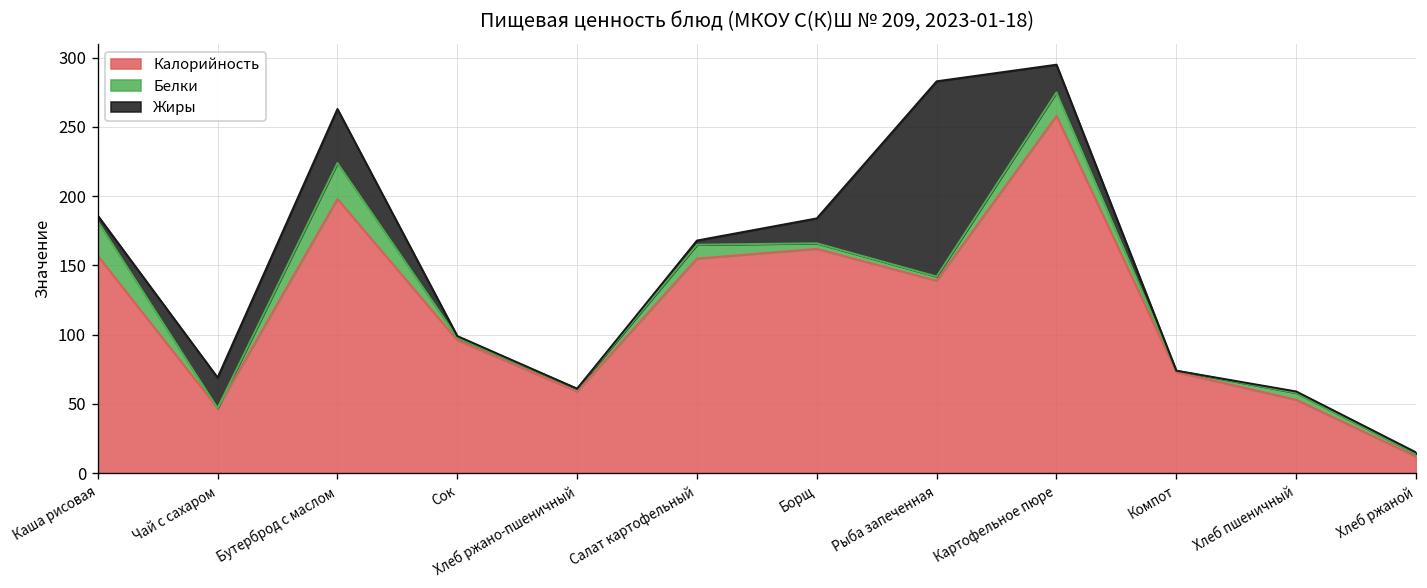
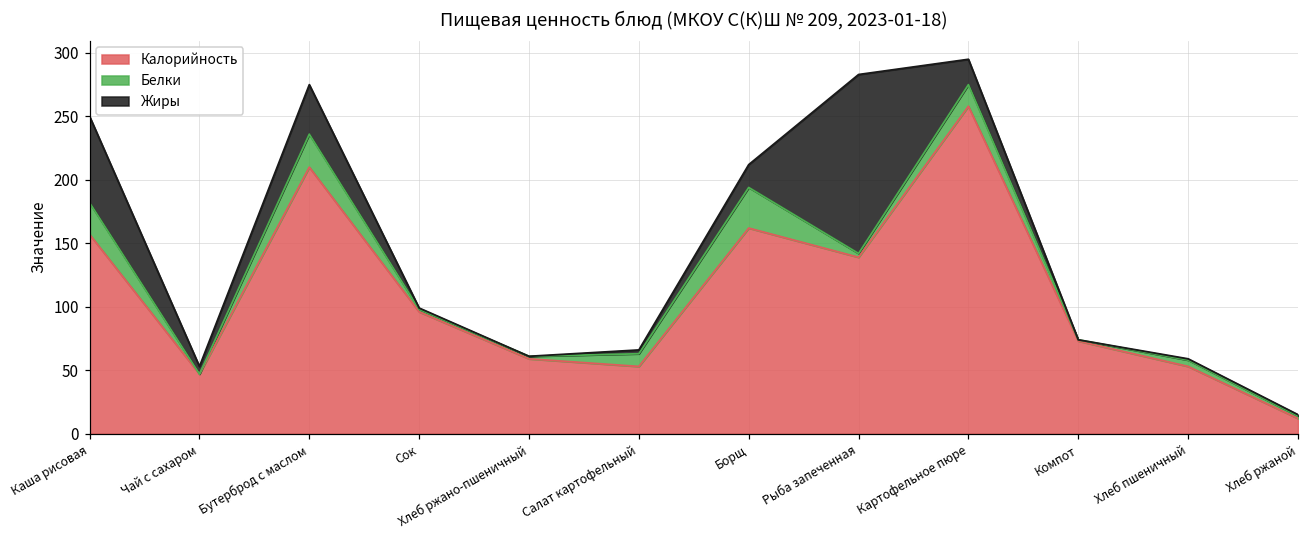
  {
    "Калорийность": {
      "Каша рисовая": 157,
-     "Бутерброд с маслом": 198,
-     "Салат картофельный": 155,
+     "Бутерброд с маслом": 210,
+     "Салат картофельный": 53,
      "Борщ": 162,
      "Рыба запеченная": 139,
      "Картофельное пюре": 258,
      "Хлеб пшеничный": 53
    },
    "Белки": {
      "Каша рисовая": 25,
      "Бутерброд с маслом": 26,
      "Салат картофельный": 10,
-     "Борщ": 4,
+     "Борщ": 32,
      "Рыба запеченная": 3,
      "Картофельное пюре": 17
    },
    "Жиры": {
-     "Каша рисовая": 4,
-     "Чай с сахаром": 22,
+     "Каша рисовая": 68,
+     "Чай с сахаром": 6,
      "Бутерброд с маслом": 39,
      "Салат картофельный": 3,
      "Борщ": 18,
      "Рыба запеченная": 141,
      "Картофельное пюре": 20
    }
  }
